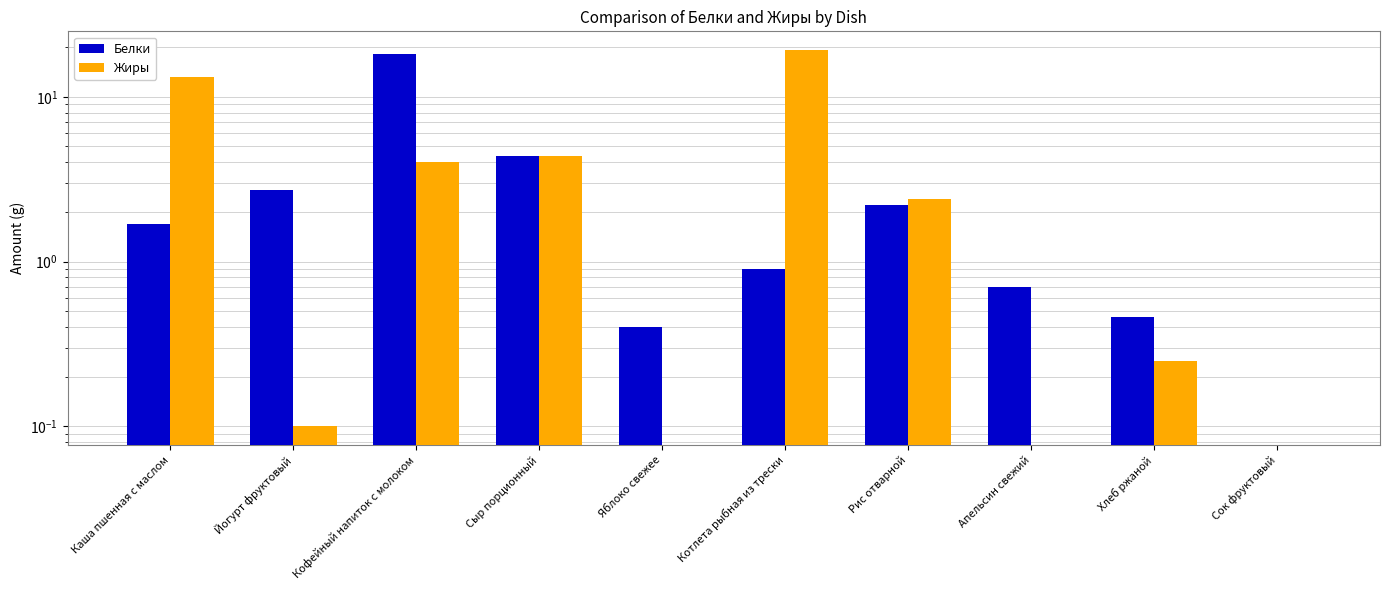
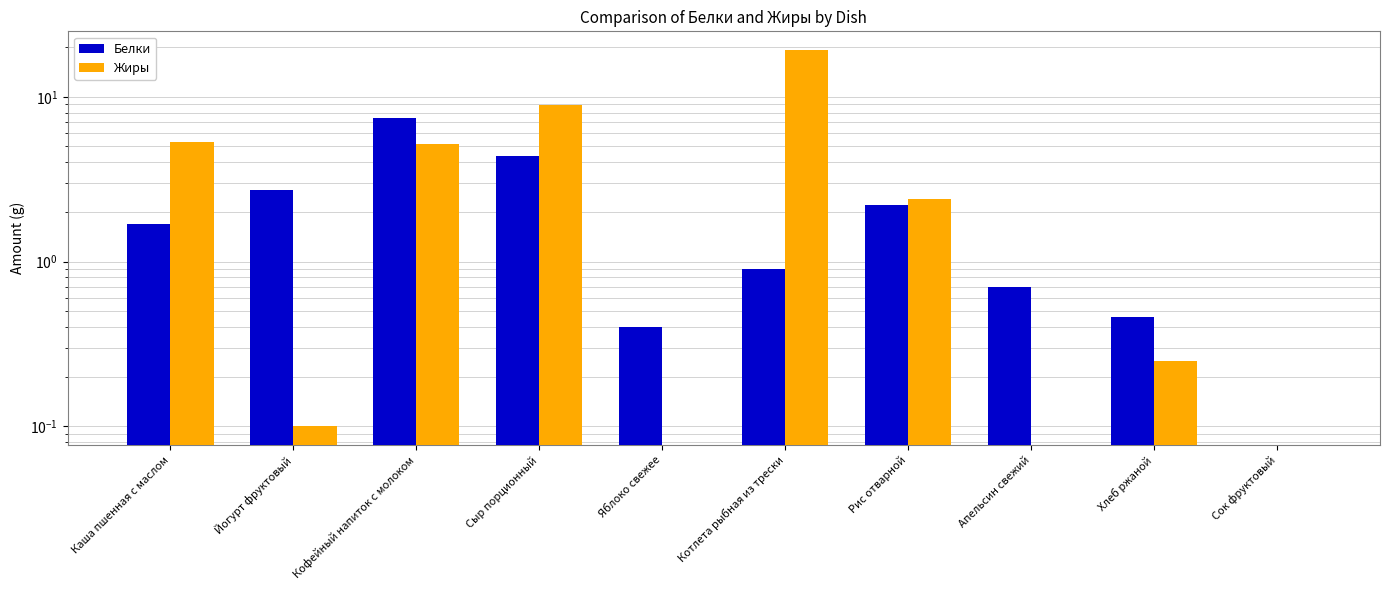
  {
    "Белки": {
      "Каша пшенная с маслом": 1.7,
      "Йогурт фруктовый": 2.7,
-     "Кофейный напиток с молоком": 18,
+     "Кофейный напиток с молоком": 7,
      "Сыр порционный": 4.4,
      "Яблоко свежее": 0.40,
      "Котлета рыбная из трески": 0.9,
      "Рис отварной": 2.2,
      "Апельсин свежий": 0.70,
      "Хлеб ржаной": 0.46
    },
    "Жиры": {
-     "Каша пшенная с маслом": 13,
+     "Каша пшенная с маслом": 5.4,
      "Йогурт фруктовый": 0.1,
-     "Кофейный напиток с молоком": 4.0,
-     "Сыр порционный": 4.4,
+     "Кофейный напиток с молоком": 5.2,
+     "Сыр порционный": 9,
      "Котлета рыбная из трески": 19,
      "Рис отварной": 2.4,
      "Хлеб ржаной": 0.25
    }
  }
